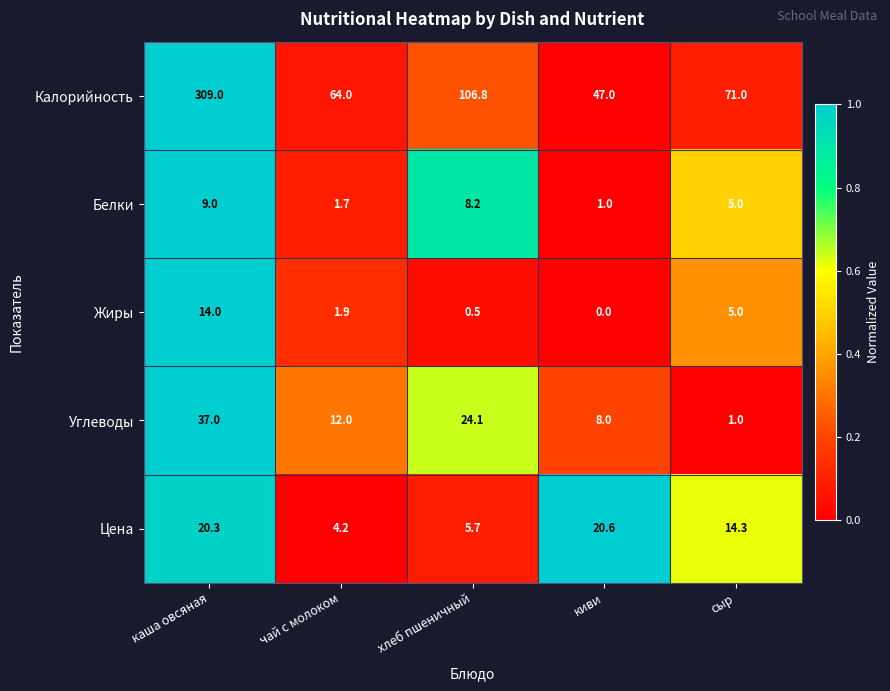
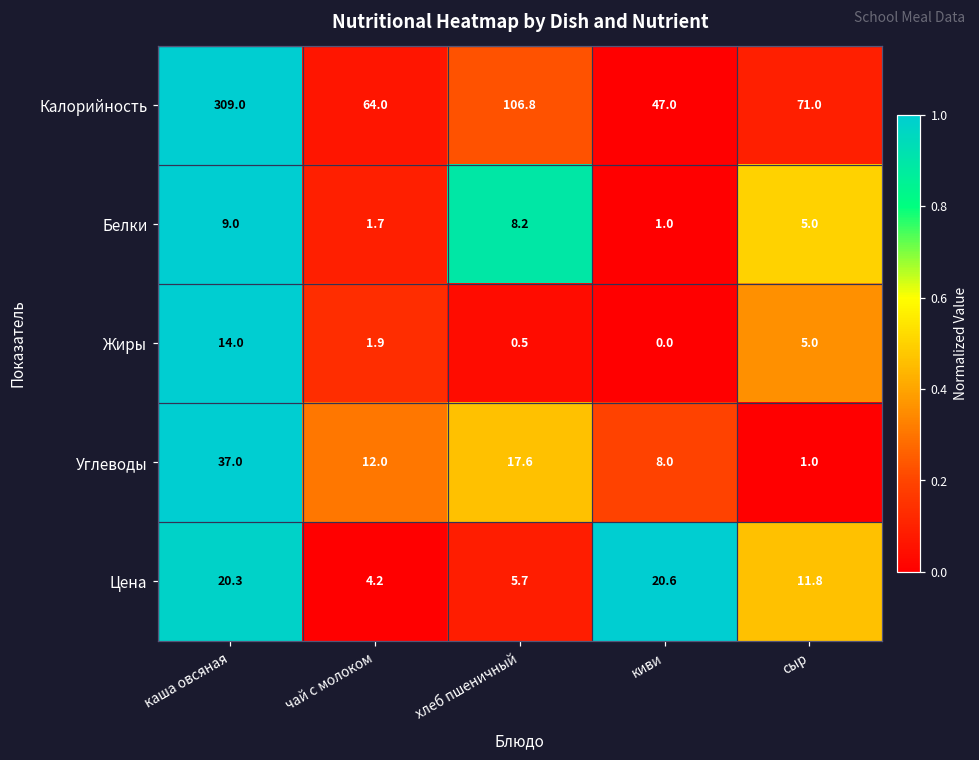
  {
    "Калорийность": {
      "каша овсяная": 309.0,
      "чай с молоком": 64.0,
      "хлеб пшеничный": 106.8,
      "киви": 47.0,
      "сыр": 71.0
    },
    "Белки": {
      "каша овсяная": 9.0,
      "чай с молоком": 1.7,
      "хлеб пшеничный": 8.2,
      "киви": 1.0,
      "сыр": 5.0
    },
    "Жиры": {
      "каша овсяная": 14.0,
      "чай с молоком": 1.9,
      "хлеб пшеничный": 0.5,
      "киви": 0.0,
      "сыр": 5.0
    },
    "Углеводы": {
      "каша овсяная": 37.0,
      "чай с молоком": 12.0,
-     "хлеб пшеничный": 24.1,
+     "хлеб пшеничный": 17.6,
      "киви": 8.0,
      "сыр": 1.0
    },
    "Цена": {
      "каша овсяная": 20.3,
      "чай с молоком": 4.2,
      "хлеб пшеничный": 5.7,
      "киви": 20.6,
-     "сыр": 14.3
+     "сыр": 11.8
    }
  }
